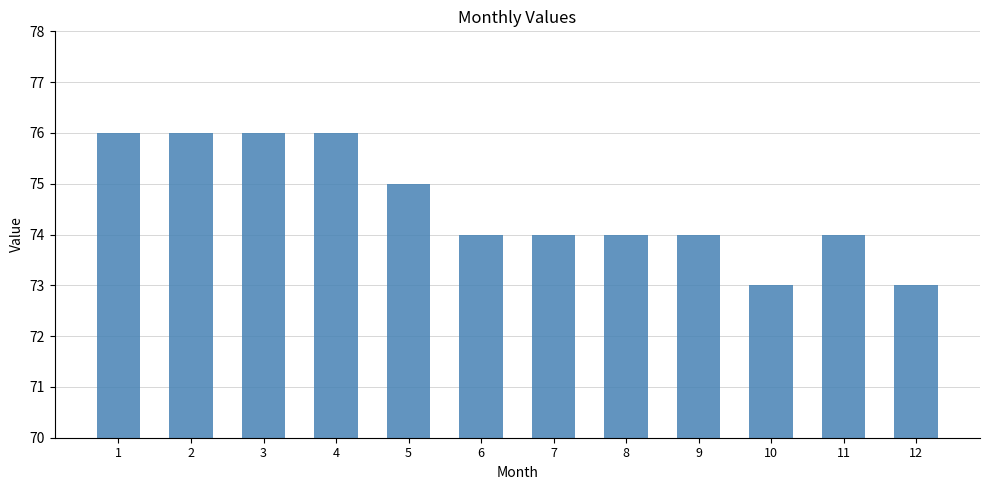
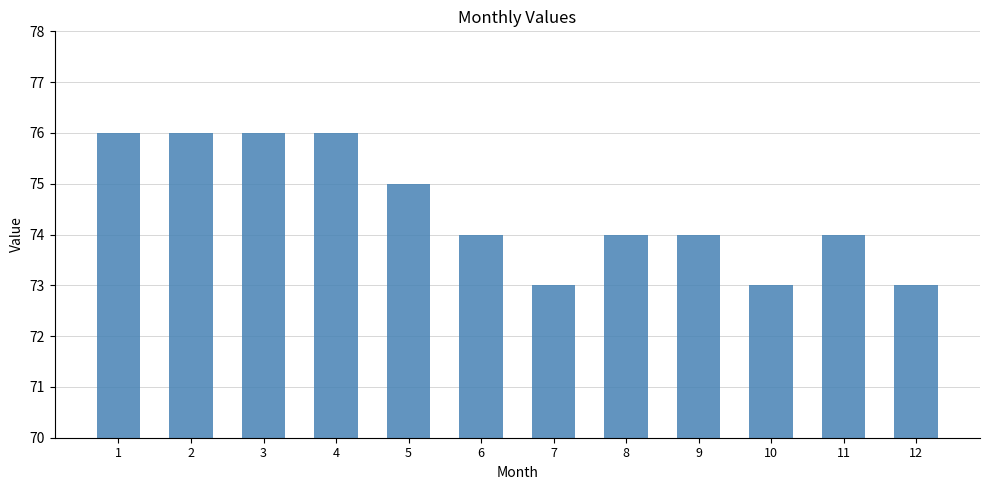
  {
    "1": 76,
    "2": 76,
    "3": 76,
    "4": 76,
    "5": 75,
    "6": 74,
-   "7": 74,
+   "7": 73,
    "8": 74,
    "9": 74,
    "10": 73,
    "11": 74,
    "12": 73
  }
